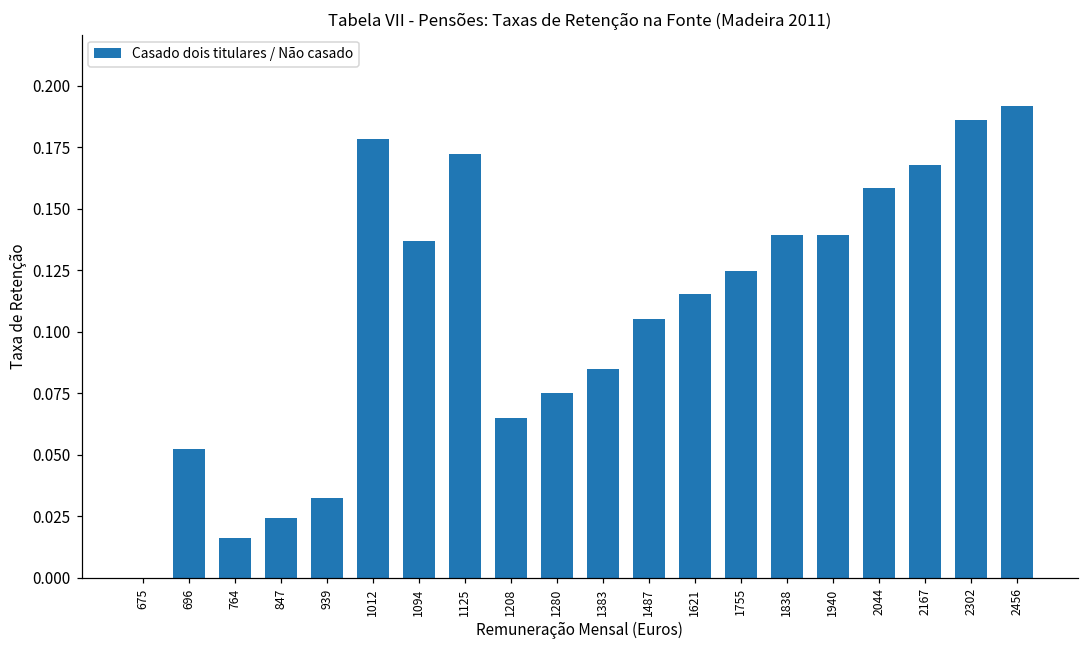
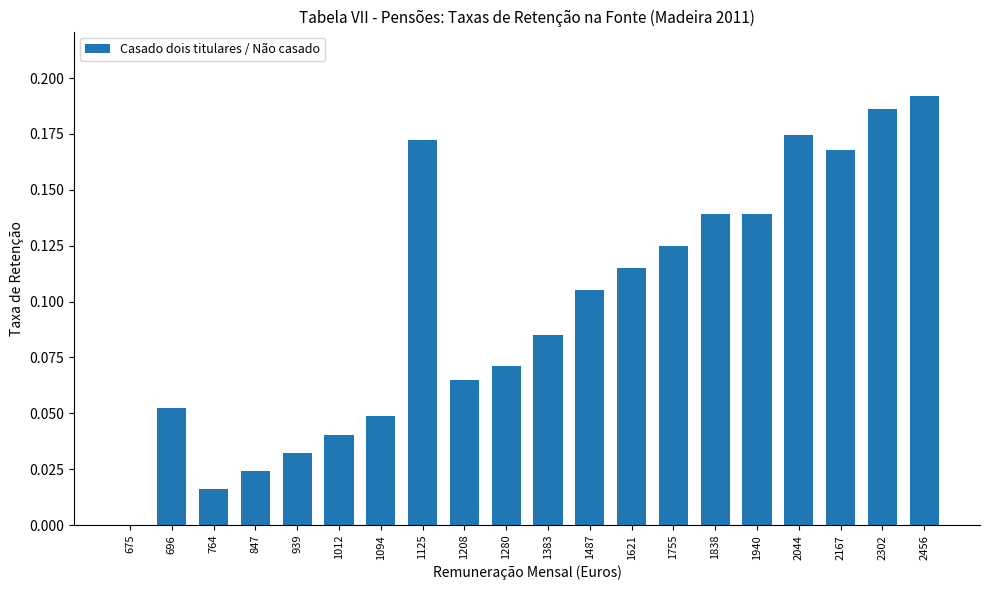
  {
    "675": 0.000,
    "696": 0.053,
    "764": 0.016,
    "847": 0.024,
    "939": 0.032,
-   "1012": 0.178,
-   "1094": 0.137,
+   "1012": 0.041,
+   "1094": 0.049,
    "1125": 0.172,
    "1208": 0.065,
-   "1280": 0.075,
+   "1280": 0.071,
    "1383": 0.085,
    "1487": 0.105,
    "1621": 0.115,
    "1755": 0.125,
    "1838": 0.139,
    "1940": 0.139,
-   "2044": 0.158,
+   "2044": 0.175,
    "2167": 0.168,
    "2302": 0.186,
    "2456": 0.192
  }
